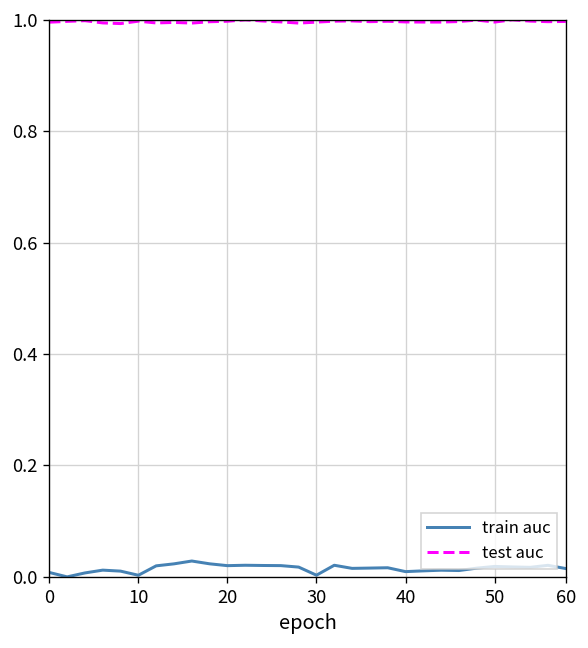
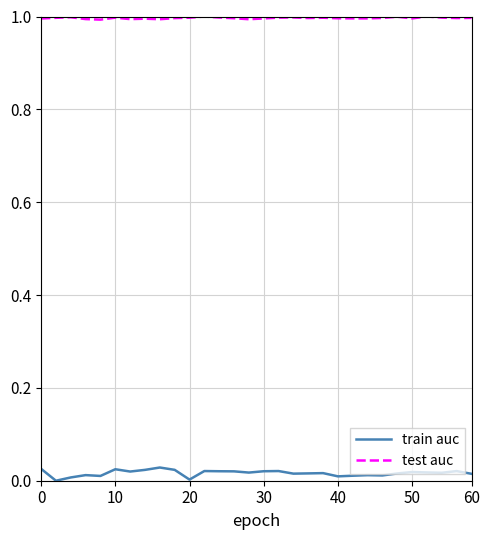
  {
    "train auc": {
-     "0": 0.01,
-     "10": 0.00,
-     "20": 0.02,
-     "30": 0.00,
+     "0": 0.03,
+     "10": 0.02,
+     "20": 0.00,
+     "30": 0.02,
      "40": 0.01,
      "60": 0.01
    },
    "test auc": {
      "0": 1.00,
      "10": 1.00,
      "20": 1.00,
      "30": 1.00,
      "40": 1.00,
      "50": 1.00,
      "60": 1.00
    }
  }
